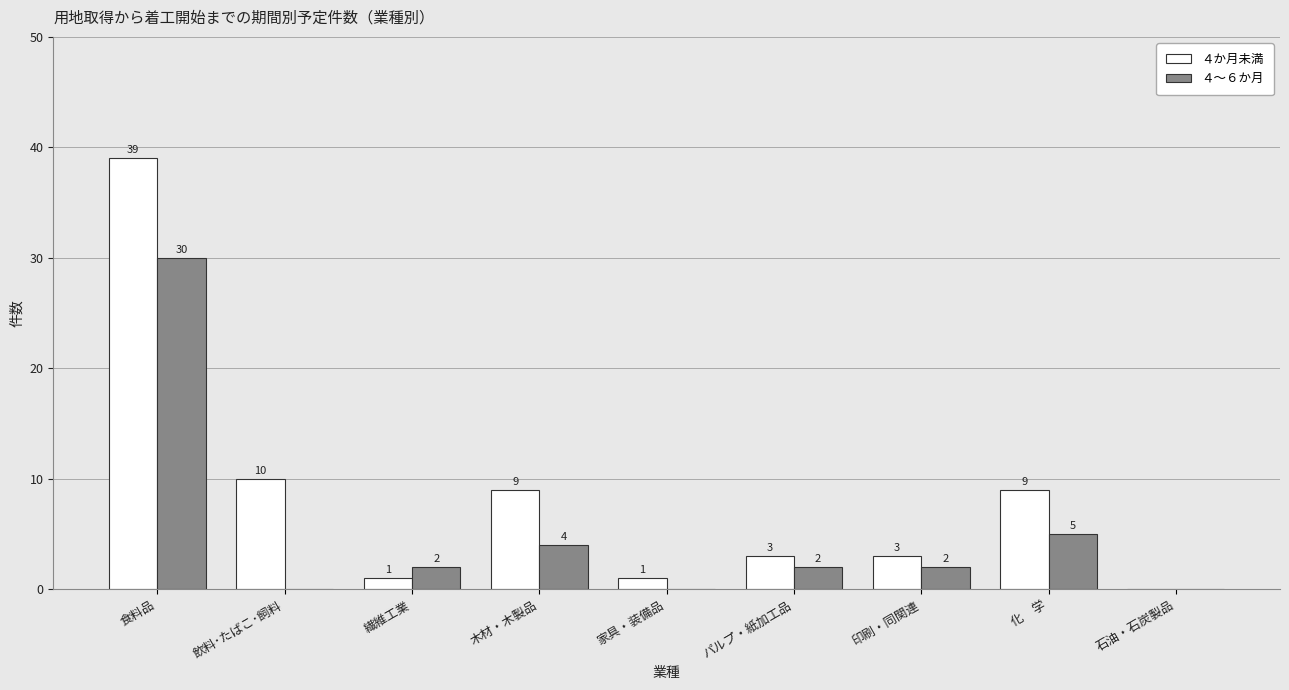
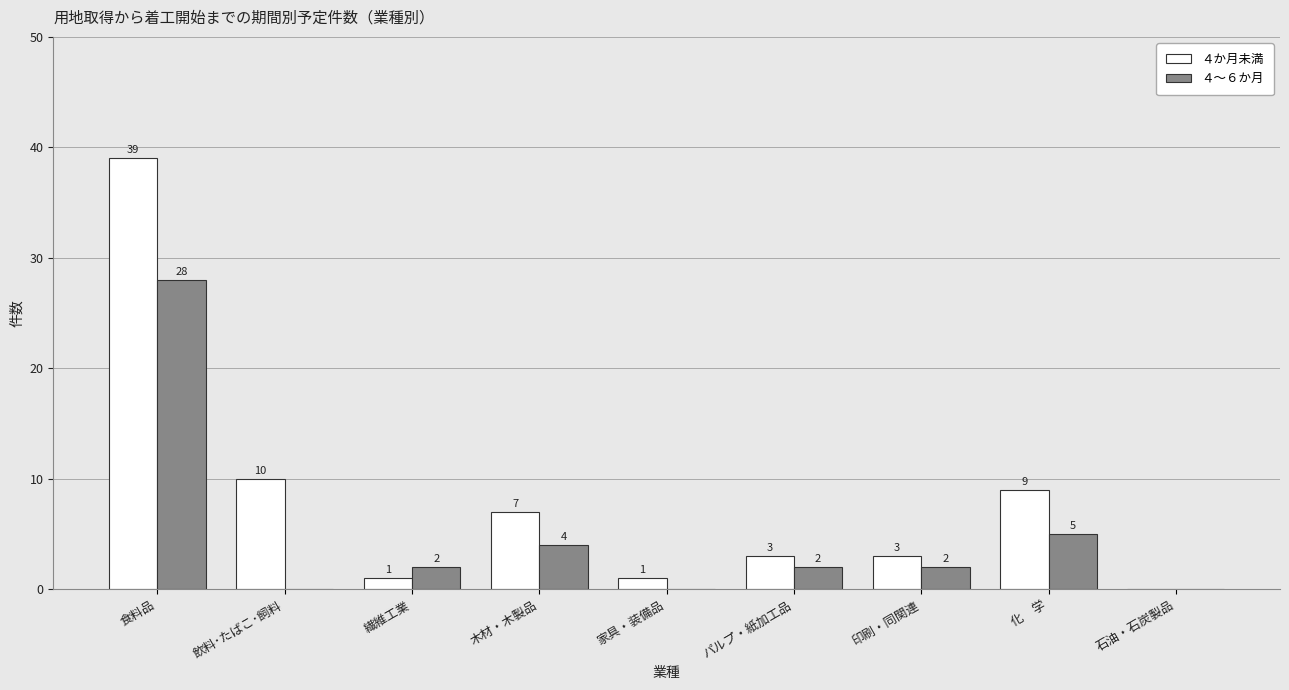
  {
    "４か月未満": {
      "食料品": 39,
      "飲料･たばこ･飼料": 10,
      "繊維工業": 1,
-     "木材・木製品": 9,
+     "木材・木製品": 7,
      "家具・装備品": 1,
      "パルプ・紙加工品": 3,
      "印刷・同関連": 3,
      "化 学": 9
    },
    "４～６か月": {
-     "食料品": 30,
+     "食料品": 28,
      "繊維工業": 2,
      "木材・木製品": 4,
      "パルプ・紙加工品": 2,
      "印刷・同関連": 2,
      "化 学": 5
    }
  }
